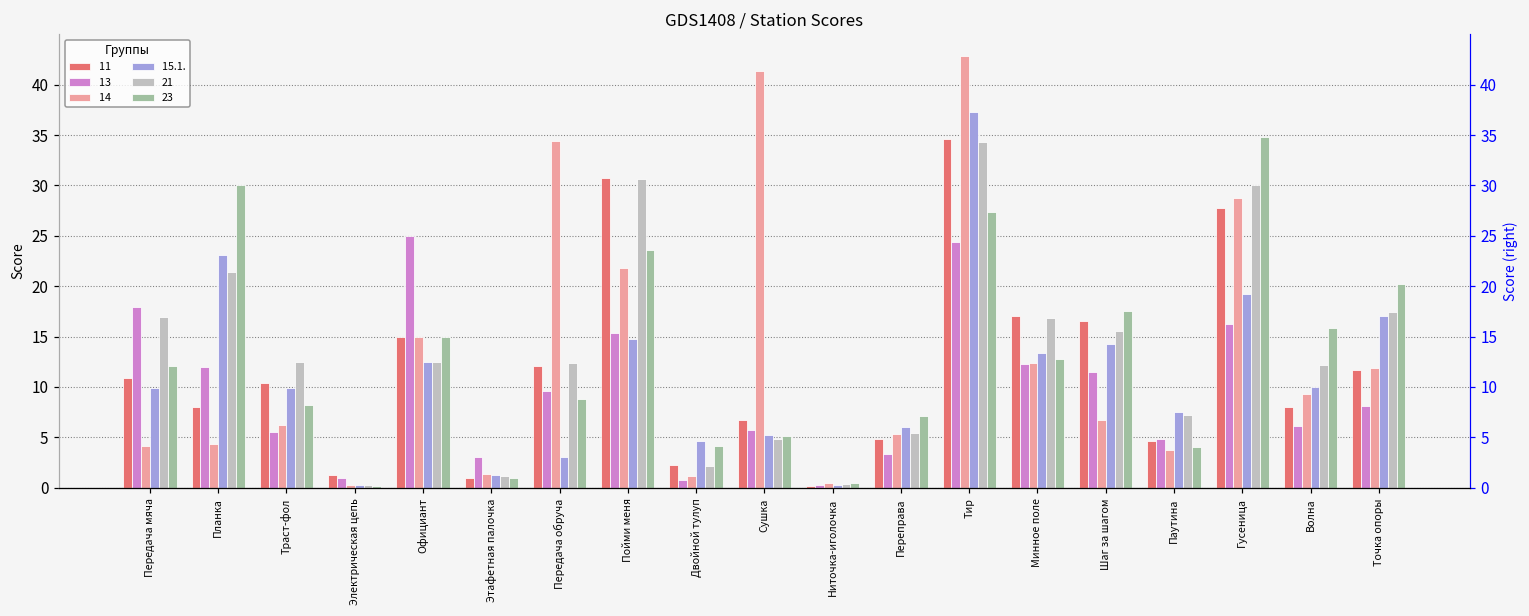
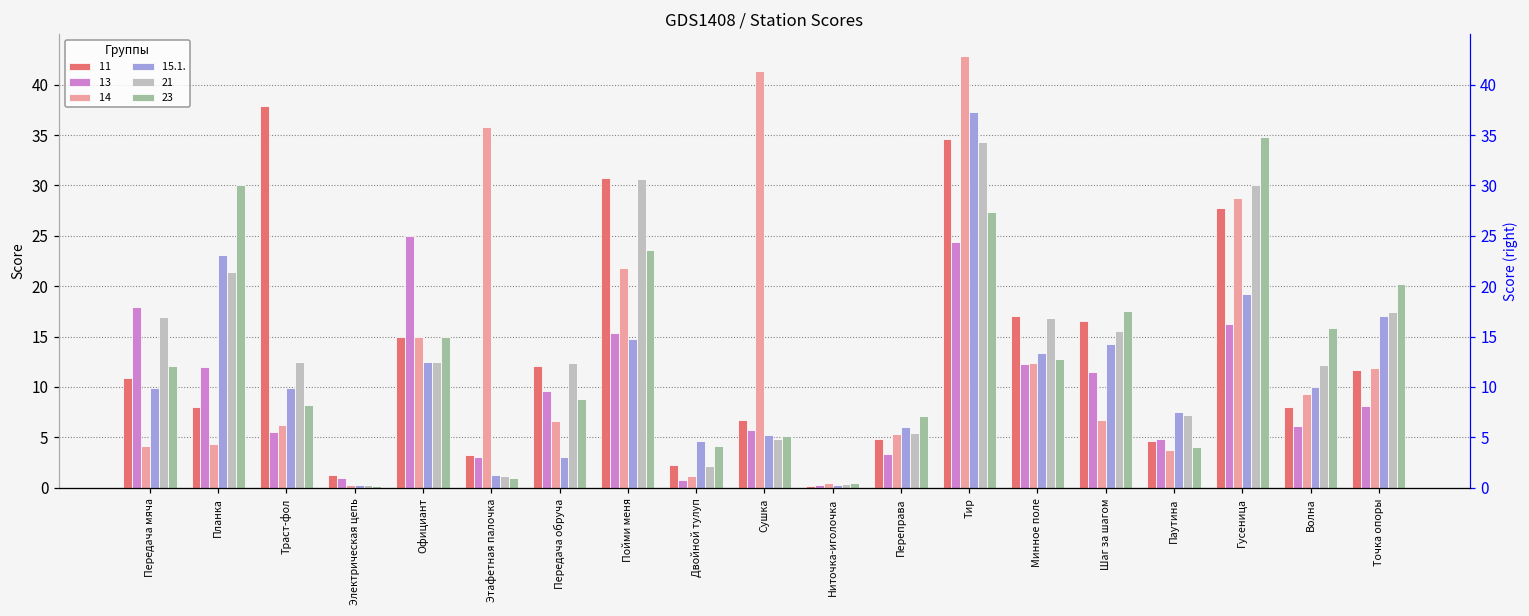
  {
    "11": {
      "Передача мяча": 11,
      "Планка": 8,
-     "Траст-фол": 10,
+     "Траст-фол": 38,
      "Электрическая цепь": 1,
      "Официант": 15,
-     "Этафетная палочка": 1,
+     "Этафетная палочка": 3,
      "Передача обруча": 12,
      "Пойми меня": 31,
      "Двойной тулуп": 2,
      "Сушка": 7,
      "Переправа": 5,
      "Тир": 35,
      "Минное поле": 17,
      "Шаг за шагом": 17,
      "Паутина": 5,
      "Гусеница": 28,
      "Волна": 8,
      "Точка опоры": 12
    },
    "14": {
      "Передача мяча": 4,
      "Планка": 4,
      "Траст-фол": 6,
      "Электрическая цепь": 0,
      "Официант": 15,
-     "Этафетная палочка": 1,
-     "Передача обруча": 34,
+     "Этафетная палочка": 36,
+     "Передача обруча": 7,
      "Пойми меня": 22,
      "Двойной тулуп": 1,
      "Сушка": 41,
      "Ниточка-иголочка": 0,
      "Переправа": 5,
      "Тир": 43,
      "Минное поле": 12,
      "Шаг за шагом": 7,
      "Паутина": 4,
      "Гусеница": 29,
      "Волна": 9,
      "Точка опоры": 12
    }
  }
